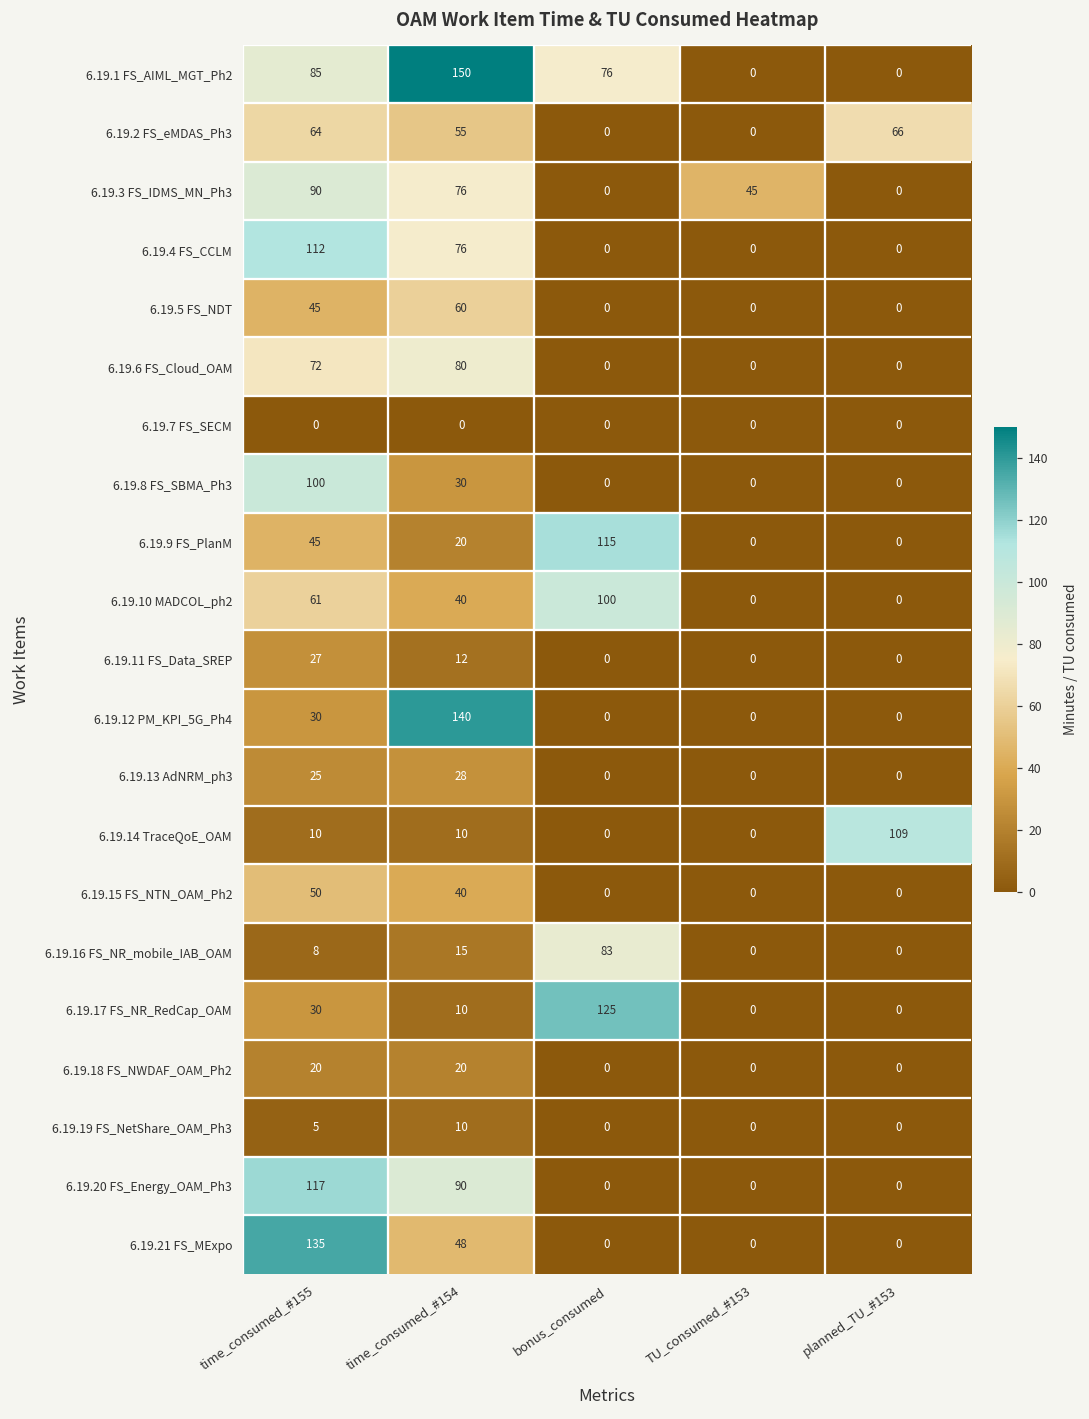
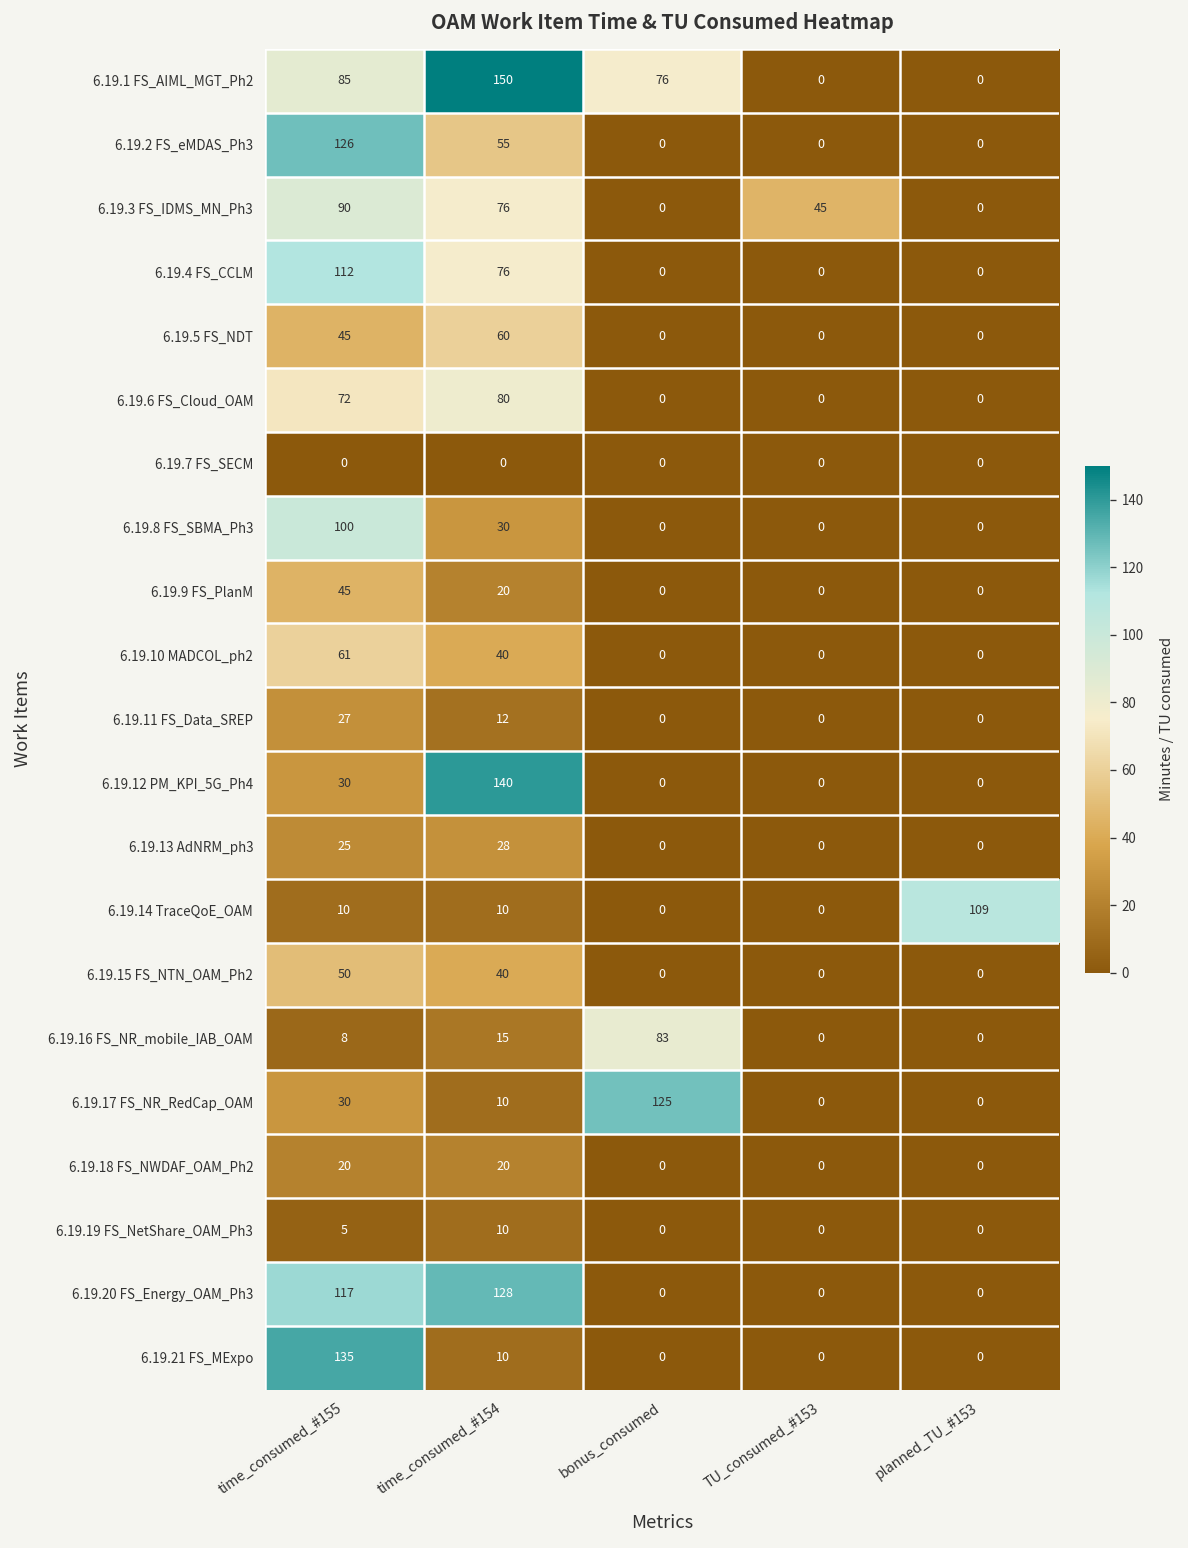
  {
    "6.19.1 FS_AIML_MGT_Ph2": {
      "time_consumed_#155": 85,
      "time_consumed_#154": 150,
      "bonus_consumed": 76,
      "TU_consumed_#153": 0,
      "planned_TU_#153": 0
    },
    "6.19.2 FS_eMDAS_Ph3": {
-     "time_consumed_#155": 64,
+     "time_consumed_#155": 126,
      "time_consumed_#154": 55,
      "bonus_consumed": 0,
      "TU_consumed_#153": 0,
-     "planned_TU_#153": 66
+     "planned_TU_#153": 0
    },
    "6.19.3 FS_IDMS_MN_Ph3": {
      "time_consumed_#155": 90,
      "time_consumed_#154": 76,
      "bonus_consumed": 0,
      "TU_consumed_#153": 45,
      "planned_TU_#153": 0
    },
    "6.19.4 FS_CCLM": {
      "time_consumed_#155": 112,
      "time_consumed_#154": 76,
      "bonus_consumed": 0,
      "TU_consumed_#153": 0,
      "planned_TU_#153": 0
    },
    "6.19.5 FS_NDT": {
      "time_consumed_#155": 45,
      "time_consumed_#154": 60,
      "bonus_consumed": 0,
      "TU_consumed_#153": 0,
      "planned_TU_#153": 0
    },
    "6.19.6 FS_Cloud_OAM": {
      "time_consumed_#155": 72,
      "time_consumed_#154": 80,
      "bonus_consumed": 0,
      "TU_consumed_#153": 0,
      "planned_TU_#153": 0
    },
    "6.19.7 FS_SECM": {
      "time_consumed_#155": 0,
      "time_consumed_#154": 0,
      "bonus_consumed": 0,
      "TU_consumed_#153": 0,
      "planned_TU_#153": 0
    },
    "6.19.8 FS_SBMA_Ph3": {
      "time_consumed_#155": 100,
      "time_consumed_#154": 30,
      "bonus_consumed": 0,
      "TU_consumed_#153": 0,
      "planned_TU_#153": 0
    },
    "6.19.9 FS_PlanM": {
      "time_consumed_#155": 45,
      "time_consumed_#154": 20,
-     "bonus_consumed": 115,
+     "bonus_consumed": 0,
      "TU_consumed_#153": 0,
      "planned_TU_#153": 0
    },
    "6.19.10 MADCOL_ph2": {
      "time_consumed_#155": 61,
      "time_consumed_#154": 40,
-     "bonus_consumed": 100,
+     "bonus_consumed": 0,
      "TU_consumed_#153": 0,
      "planned_TU_#153": 0
    },
    "6.19.11 FS_Data_SREP": {
      "time_consumed_#155": 27,
      "time_consumed_#154": 12,
      "bonus_consumed": 0,
      "TU_consumed_#153": 0,
      "planned_TU_#153": 0
    },
    "6.19.12 PM_KPI_5G_Ph4": {
      "time_consumed_#155": 30,
      "time_consumed_#154": 140,
      "bonus_consumed": 0,
      "TU_consumed_#153": 0,
      "planned_TU_#153": 0
    },
    "6.19.13 AdNRM_ph3": {
      "time_consumed_#155": 25,
      "time_consumed_#154": 28,
      "bonus_consumed": 0,
      "TU_consumed_#153": 0,
      "planned_TU_#153": 0
    },
    "6.19.14 TraceQoE_OAM": {
      "time_consumed_#155": 10,
      "time_consumed_#154": 10,
      "bonus_consumed": 0,
      "TU_consumed_#153": 0,
      "planned_TU_#153": 109
    },
    "6.19.15 FS_NTN_OAM_Ph2": {
      "time_consumed_#155": 50,
      "time_consumed_#154": 40,
      "bonus_consumed": 0,
      "TU_consumed_#153": 0,
      "planned_TU_#153": 0
    },
    "6.19.16 FS_NR_mobile_IAB_OAM": {
      "time_consumed_#155": 8,
      "time_consumed_#154": 15,
      "bonus_consumed": 83,
      "TU_consumed_#153": 0,
      "planned_TU_#153": 0
    },
    "6.19.17 FS_NR_RedCap_OAM": {
      "time_consumed_#155": 30,
      "time_consumed_#154": 10,
      "bonus_consumed": 125,
      "TU_consumed_#153": 0,
      "planned_TU_#153": 0
    },
    "6.19.18 FS_NWDAF_OAM_Ph2": {
      "time_consumed_#155": 20,
      "time_consumed_#154": 20,
      "bonus_consumed": 0,
      "TU_consumed_#153": 0,
      "planned_TU_#153": 0
    },
    "6.19.19 FS_NetShare_OAM_Ph3": {
      "time_consumed_#155": 5,
      "time_consumed_#154": 10,
      "bonus_consumed": 0,
      "TU_consumed_#153": 0,
      "planned_TU_#153": 0
    },
    "6.19.20 FS_Energy_OAM_Ph3": {
      "time_consumed_#155": 117,
-     "time_consumed_#154": 90,
+     "time_consumed_#154": 128,
      "bonus_consumed": 0,
      "TU_consumed_#153": 0,
      "planned_TU_#153": 0
    },
    "6.19.21 FS_MExpo": {
      "time_consumed_#155": 135,
-     "time_consumed_#154": 48,
+     "time_consumed_#154": 10,
      "bonus_consumed": 0,
      "TU_consumed_#153": 0,
      "planned_TU_#153": 0
    }
  }
